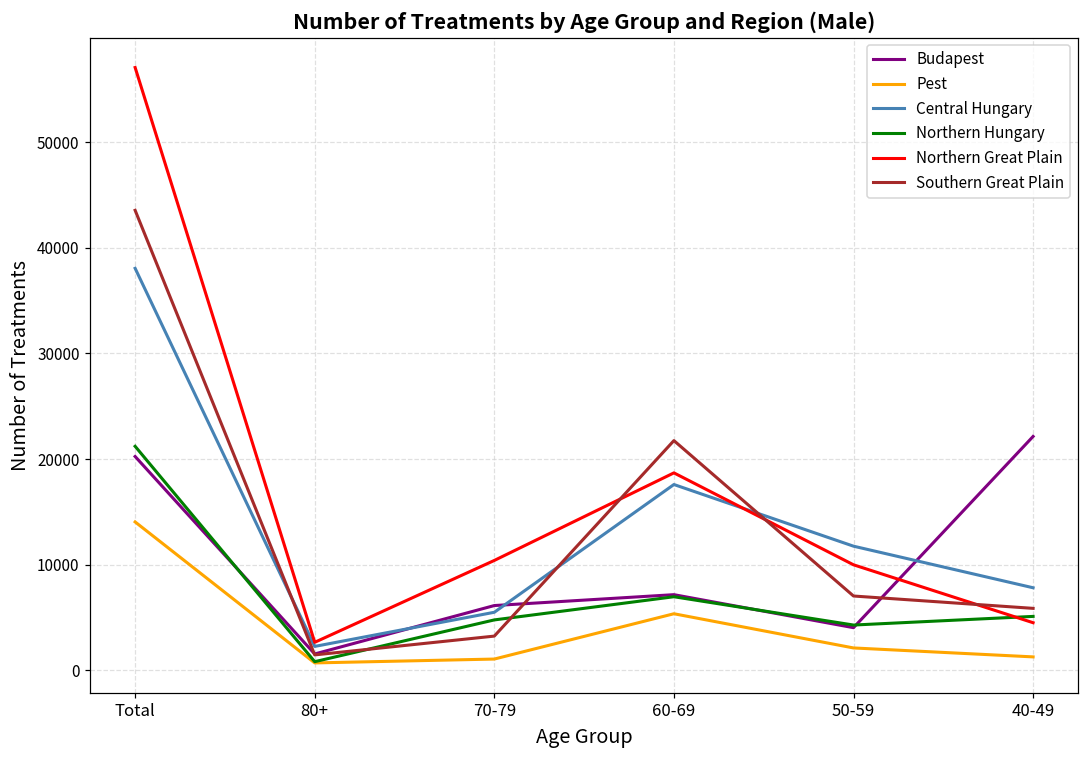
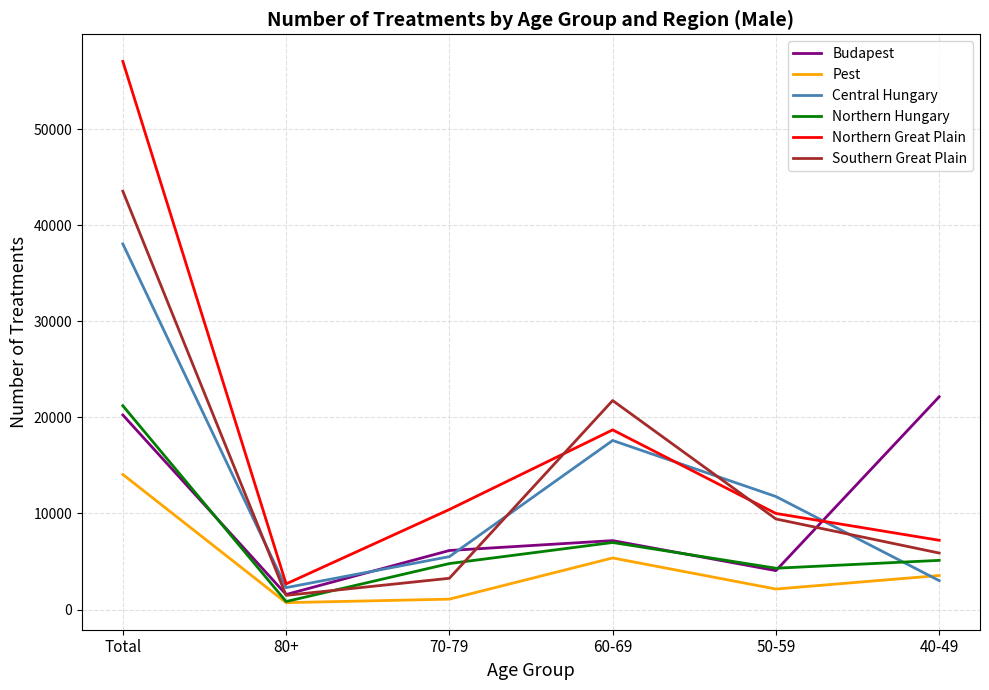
  {
    "Budapest": {
      "Total": 20000,
      "70-79": 6000,
      "40-49": 22000
    },
    "Pest": {
      "Total": 14000,
      "70-79": 1000,
      "60-69": 5000,
      "50-59": 2000,
-     "40-49": 1000
+     "40-49": 4000
    },
    "Central Hungary": {
      "Total": 38000,
      "80+": 2000,
      "70-79": 6000,
      "60-69": 18000,
      "50-59": 12000,
-     "40-49": 8000
+     "40-49": 3000
    },
    "Northern Hungary": {
      "Total": 21000,
      "70-79": 5000,
      "40-49": 5000
    },
    "Northern Great Plain": {
      "Total": 57000,
      "80+": 3000,
      "70-79": 10000,
      "60-69": 19000,
      "50-59": 10000,
-     "40-49": 5000
+     "40-49": 7000
    },
    "Southern Great Plain": {
      "Total": 44000,
      "70-79": 3000,
      "60-69": 22000,
-     "50-59": 7000,
+     "50-59": 9000,
      "40-49": 6000
    }
  }
